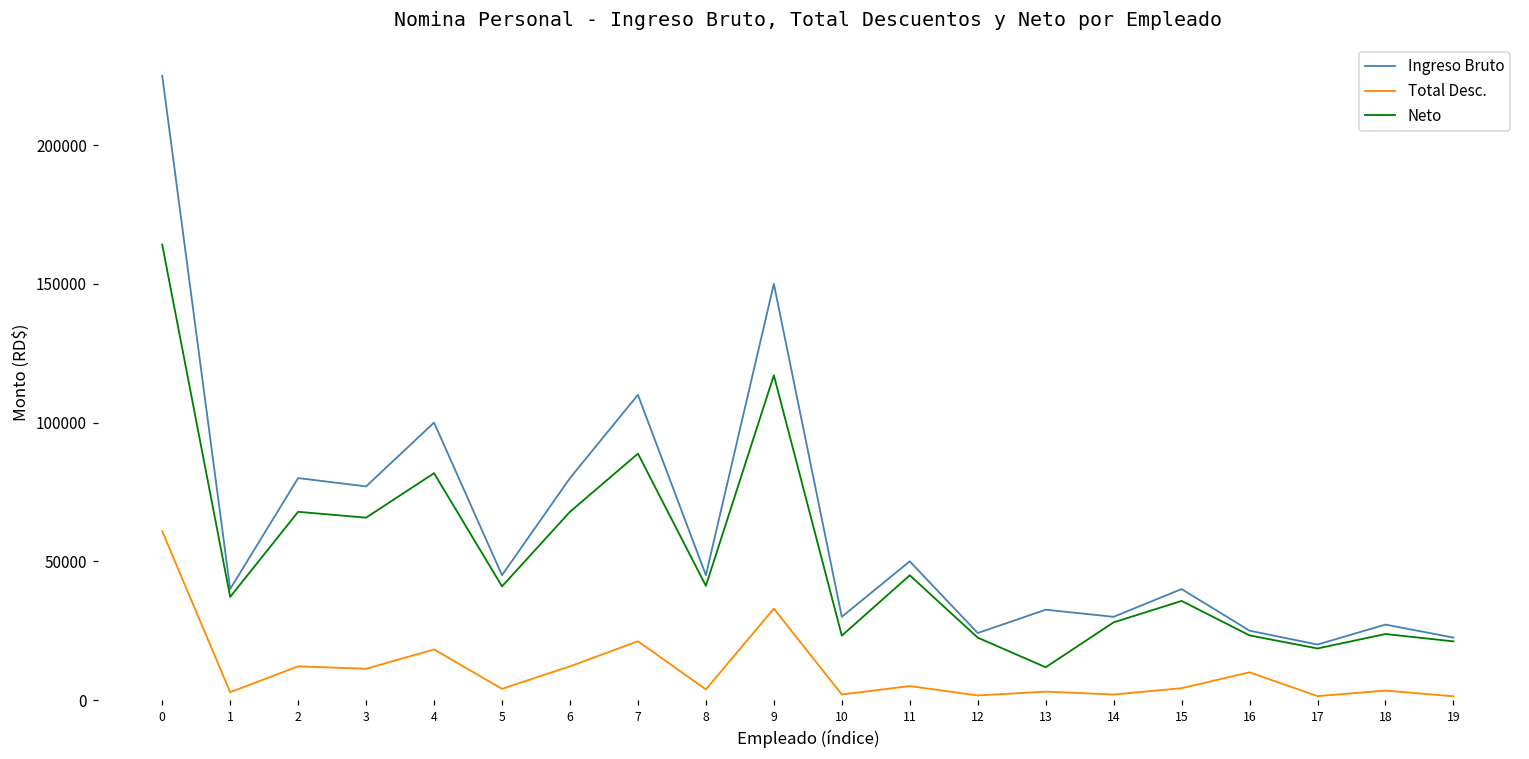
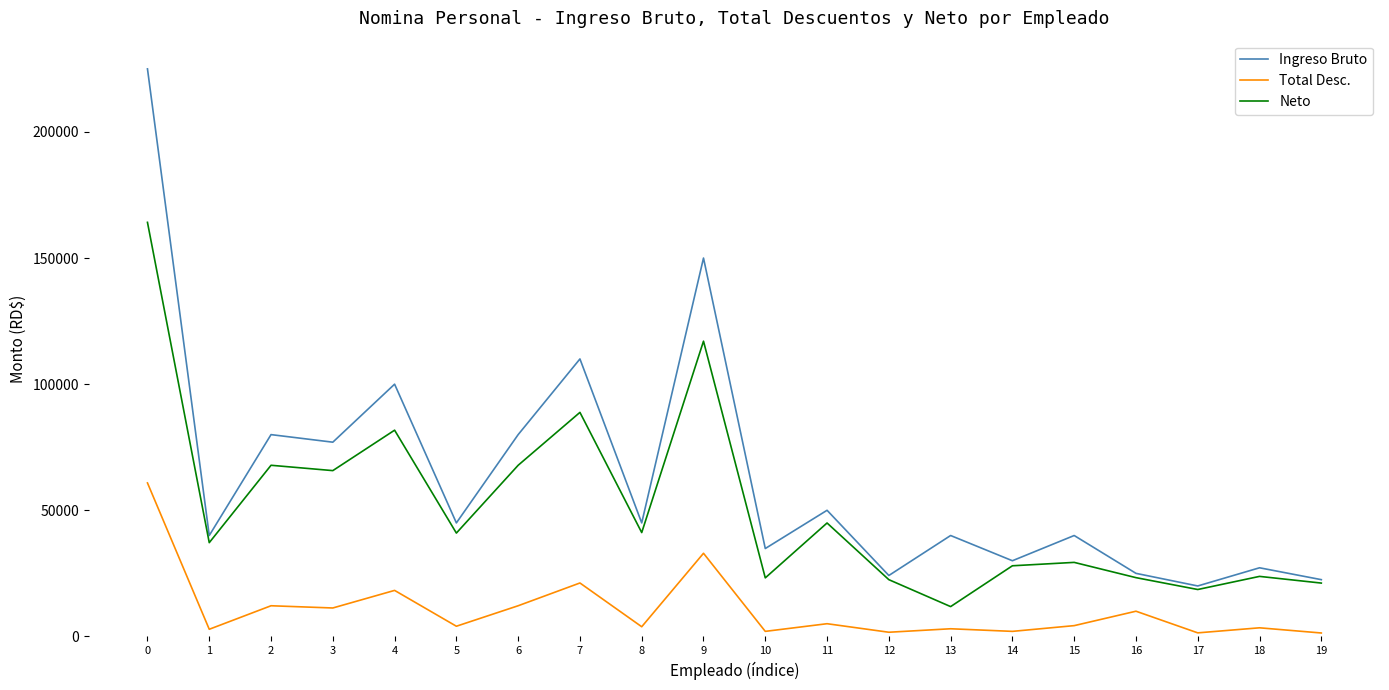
  {
    "Ingreso Bruto": {
      "0": 225000,
      "1": 40000,
      "2": 80000,
      "3": 77000,
      "4": 100000,
      "5": 45000,
      "6": 80000,
      "7": 110000,
      "8": 45000,
      "9": 150000,
-     "10": 30000,
+     "10": 35000,
      "11": 50000,
      "12": 24000,
-     "13": 33000,
+     "13": 40000,
      "14": 30000,
      "15": 40000,
      "16": 25000,
      "17": 20000,
      "18": 27000,
      "19": 23000
    },
    "Total Desc.": {
      "0": 61000,
      "1": 3000,
      "2": 12000,
      "3": 11000,
      "4": 18000,
      "5": 4000,
      "6": 12000,
      "7": 21000,
      "8": 4000,
      "9": 33000,
      "10": 2000,
      "11": 5000,
      "12": 2000,
      "13": 3000,
      "14": 2000,
      "15": 4000,
      "16": 10000,
      "17": 1000,
      "18": 3000,
      "19": 1000
    },
    "Neto": {
      "0": 164000,
      "1": 37000,
      "2": 68000,
      "3": 66000,
      "4": 82000,
      "5": 41000,
      "6": 68000,
      "7": 89000,
      "8": 41000,
      "9": 117000,
      "10": 23000,
      "11": 45000,
      "12": 22000,
      "13": 12000,
      "14": 28000,
-     "15": 36000,
+     "15": 29000,
      "16": 23000,
      "17": 19000,
      "18": 24000,
      "19": 21000
    }
  }
